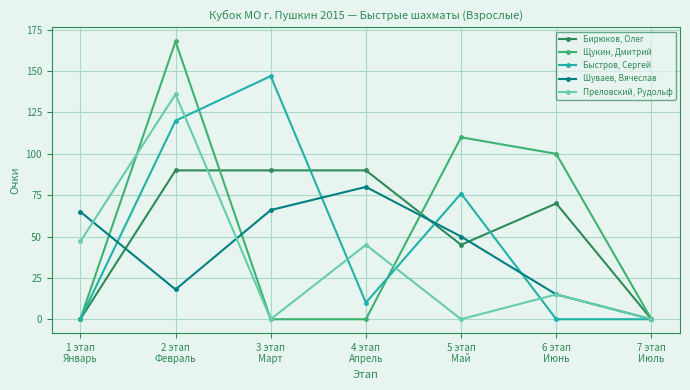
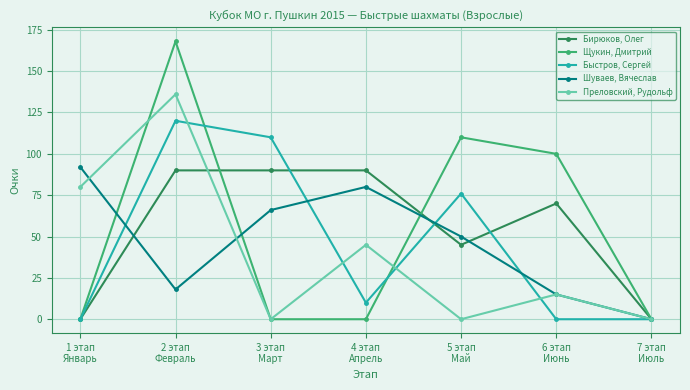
  {
    "Быстров, Сергей": {
      "2 этап Февраль": 120,
-     "3 этап Март": 147,
+     "3 этап Март": 110,
      "4 этап Апрель": 10,
      "5 этап Май": 76,
      "6 этап Июнь": 0
    },
    "Шуваев, Вячеслав": {
-     "1 этап Январь": 65,
+     "1 этап Январь": 92,
      "2 этап Февраль": 18,
      "3 этап Март": 66,
      "4 этап Апрель": 80,
      "5 этап Май": 50
    },
    "Преловский, Рудольф": {
-     "1 этап Январь": 47,
+     "1 этап Январь": 80,
      "2 этап Февраль": 136,
      "4 этап Апрель": 45,
      "5 этап Май": 0
    }
  }
